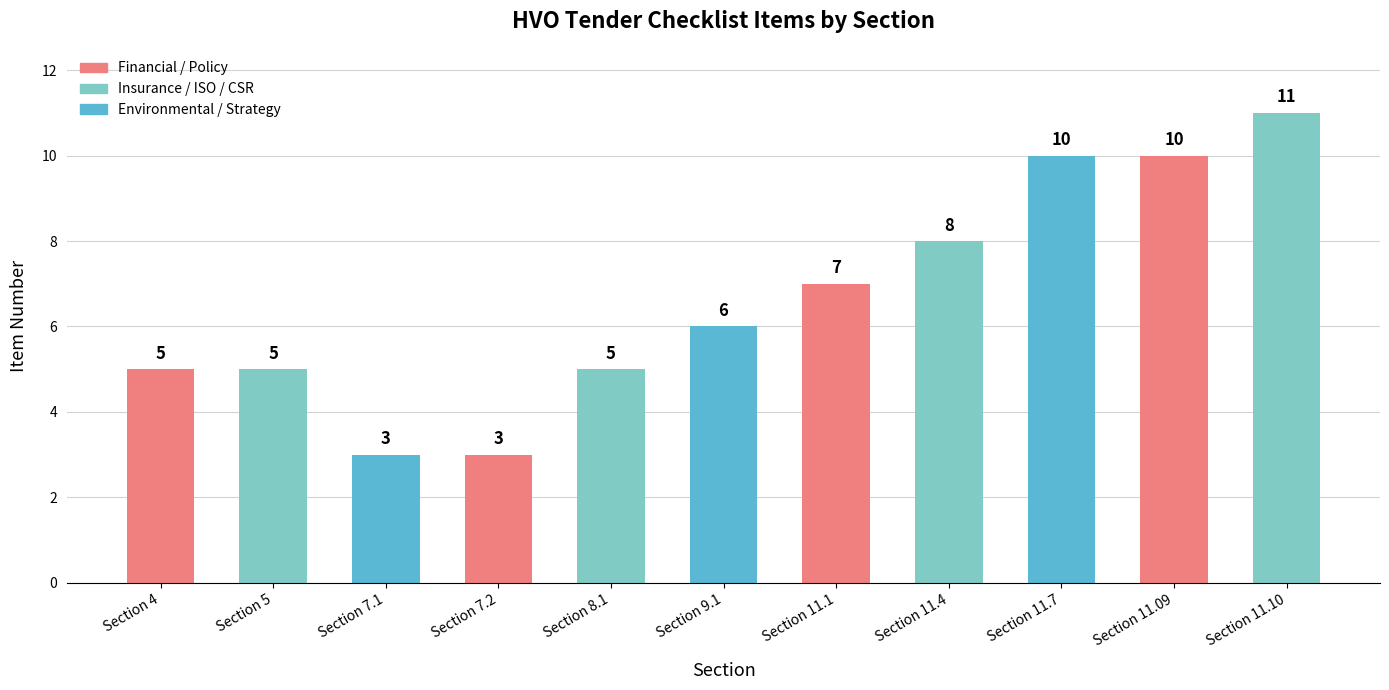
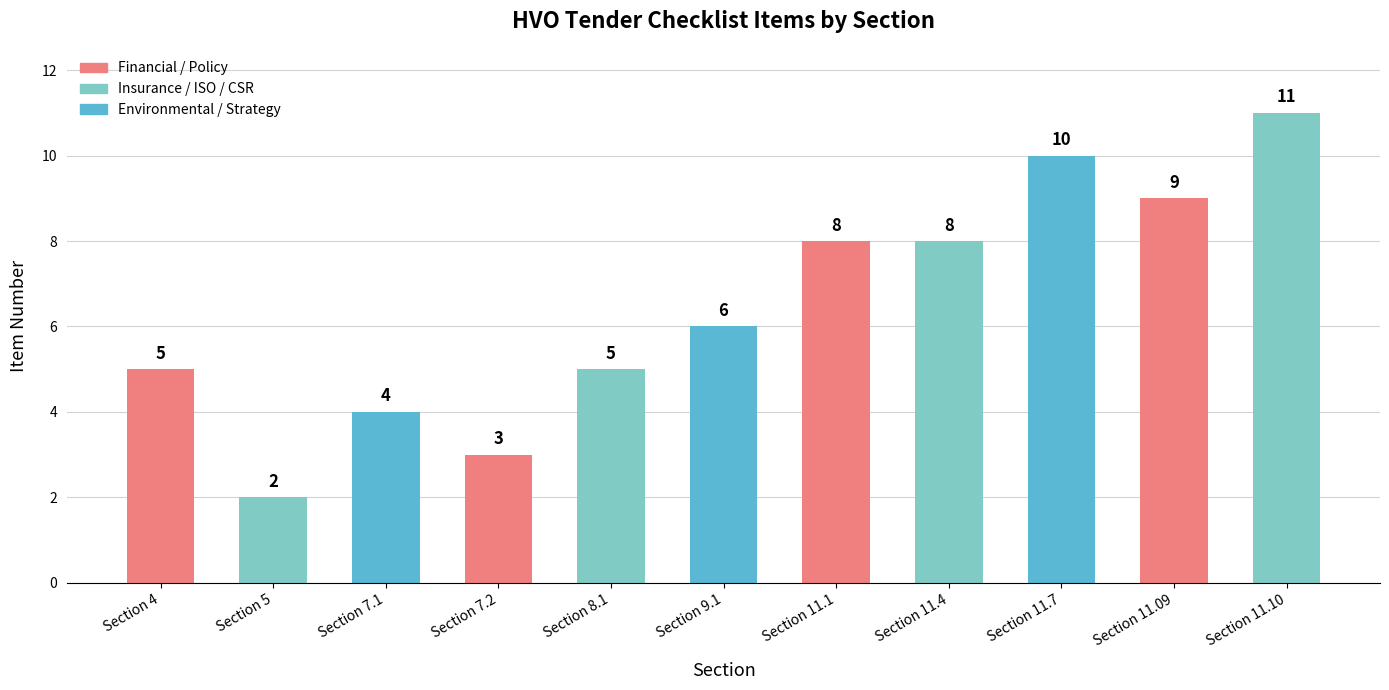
  {
    "Section 4": 5,
-   "Section 5": 5,
-   "Section 7.1": 3,
+   "Section 5": 2,
+   "Section 7.1": 4,
    "Section 7.2": 3,
    "Section 8.1": 5,
    "Section 9.1": 6,
-   "Section 11.1": 7,
+   "Section 11.1": 8,
    "Section 11.4": 8,
    "Section 11.7": 10,
-   "Section 11.09": 10,
+   "Section 11.09": 9,
    "Section 11.10": 11
  }
